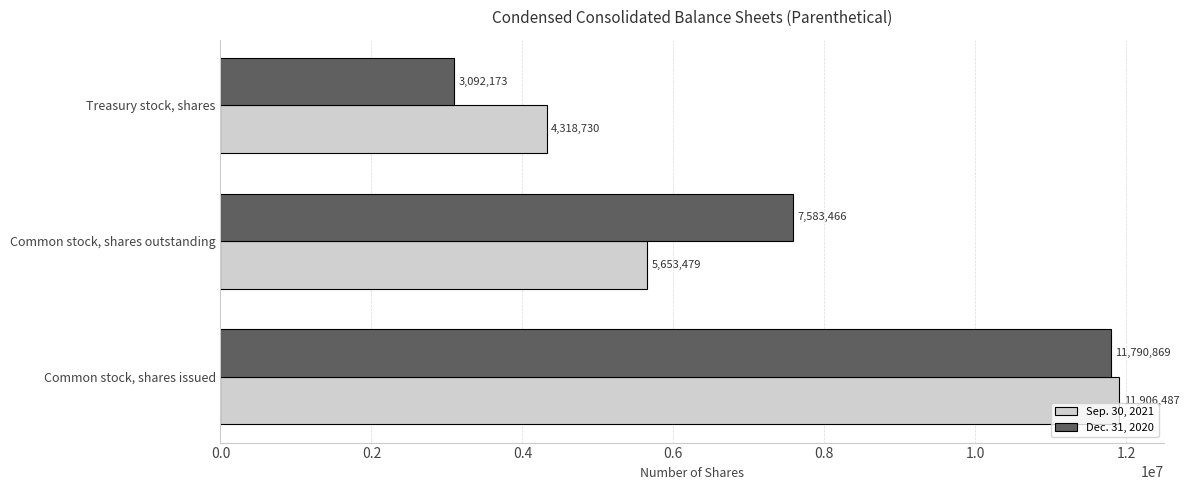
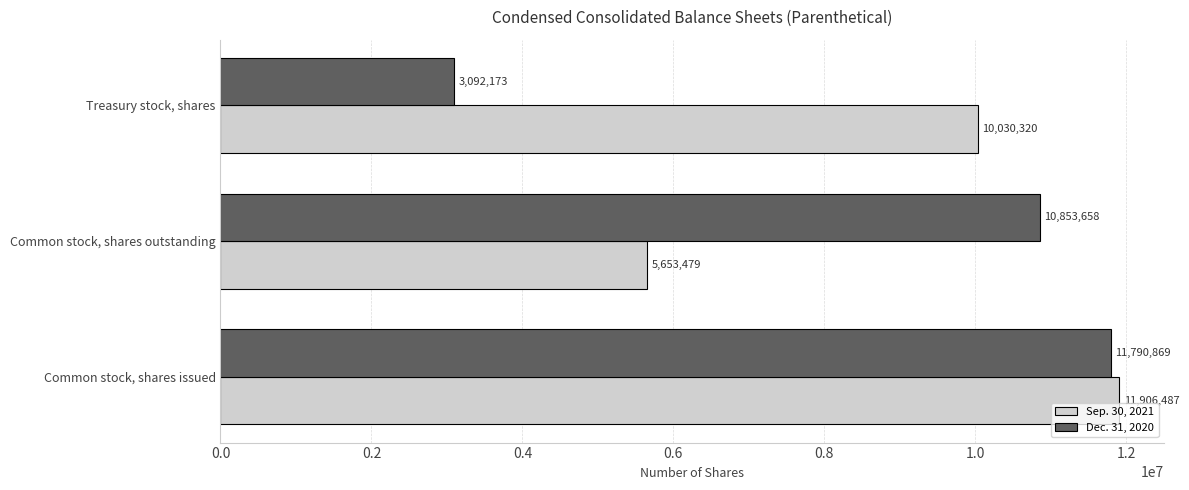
  {
    "Sep. 30, 2021": {
-     "Treasury stock, shares": "4,318,730",
+     "Treasury stock, shares": "10,030,320",
      "Common stock, shares outstanding": "5,653,479"
    },
    "Dec. 31, 2020": {
      "Treasury stock, shares": "3,092,173",
-     "Common stock, shares outstanding": "7,583,466",
+     "Common stock, shares outstanding": "10,853,658",
      "Common stock, shares issued": "11,790,869"
    }
  }
